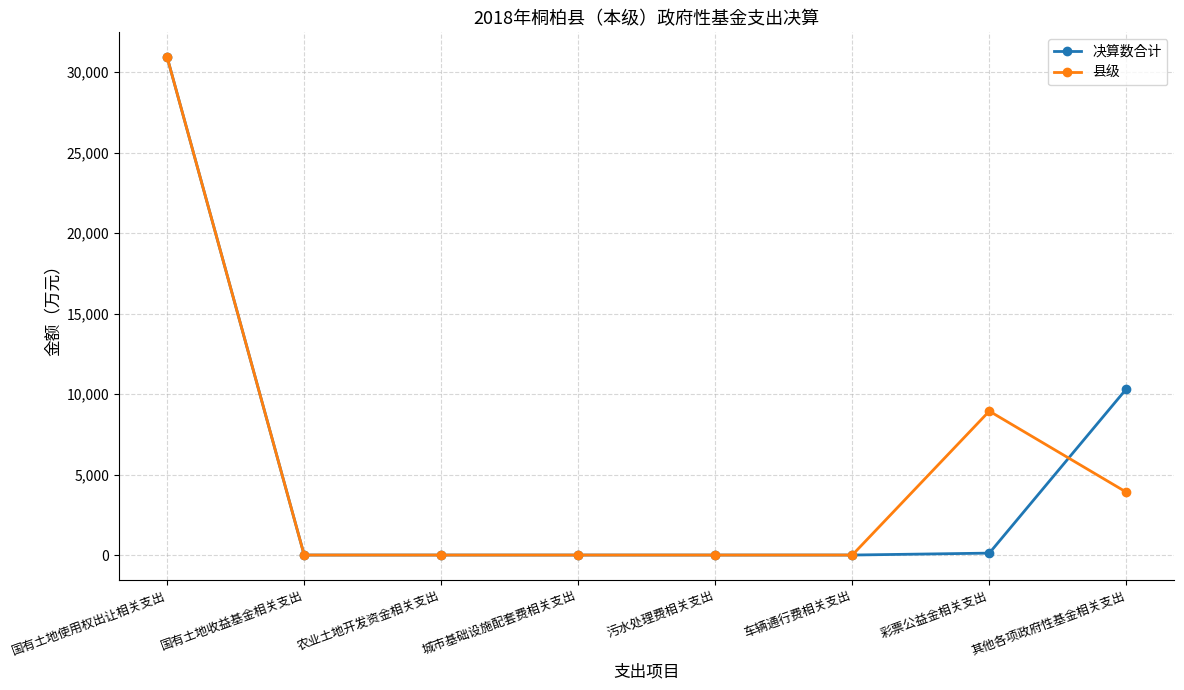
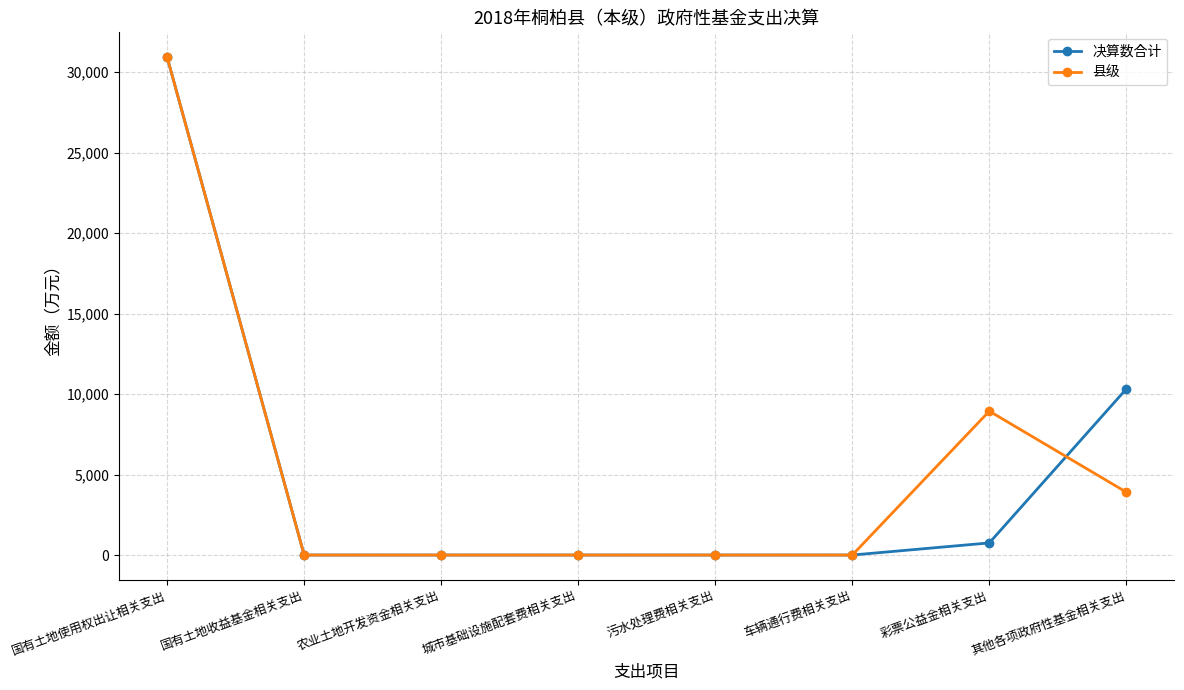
  {
    "决算数合计": {
-     "彩票公益金相关支出": "100",
+     "彩票公益金相关支出": "800",
      "其他各项政府性基金相关支出": "10,300"
    },
    "县级": {
      "彩票公益金相关支出": "8,900",
      "其他各项政府性基金相关支出": "3,900"
    }
  }
